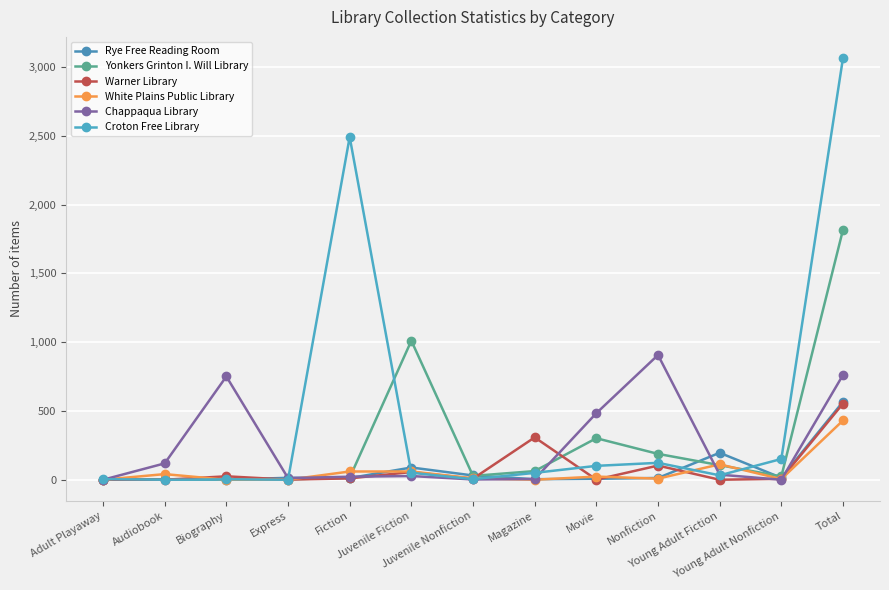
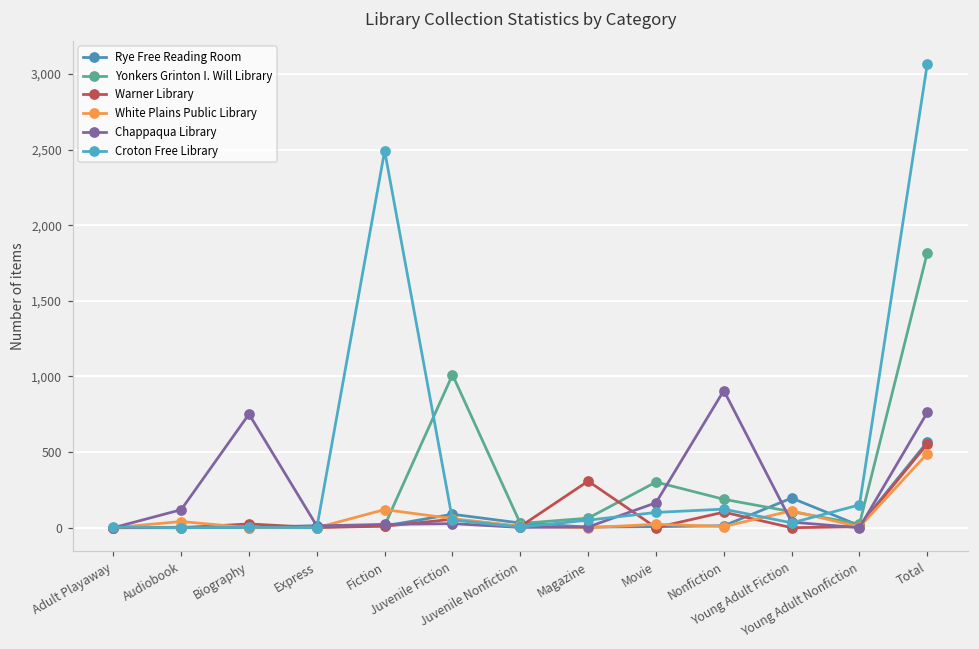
  {
    "Warner Library": {
      "Biography": 30,
      "Magazine": 310,
      "Nonfiction": 100,
      "Young Adult Fiction": 0
    },
    "White Plains Public Library": {
      "Audiobook": 40,
-     "Fiction": 60,
-     "Total": 430
+     "Fiction": 120,
+     "Total": 490
    },
    "Chappaqua Library": {
      "Audiobook": 120,
      "Biography": 750,
      "Juvenile Fiction": 30,
-     "Movie": 480,
+     "Movie": 170,
      "Nonfiction": 910,
      "Total": 760
    }
  }
